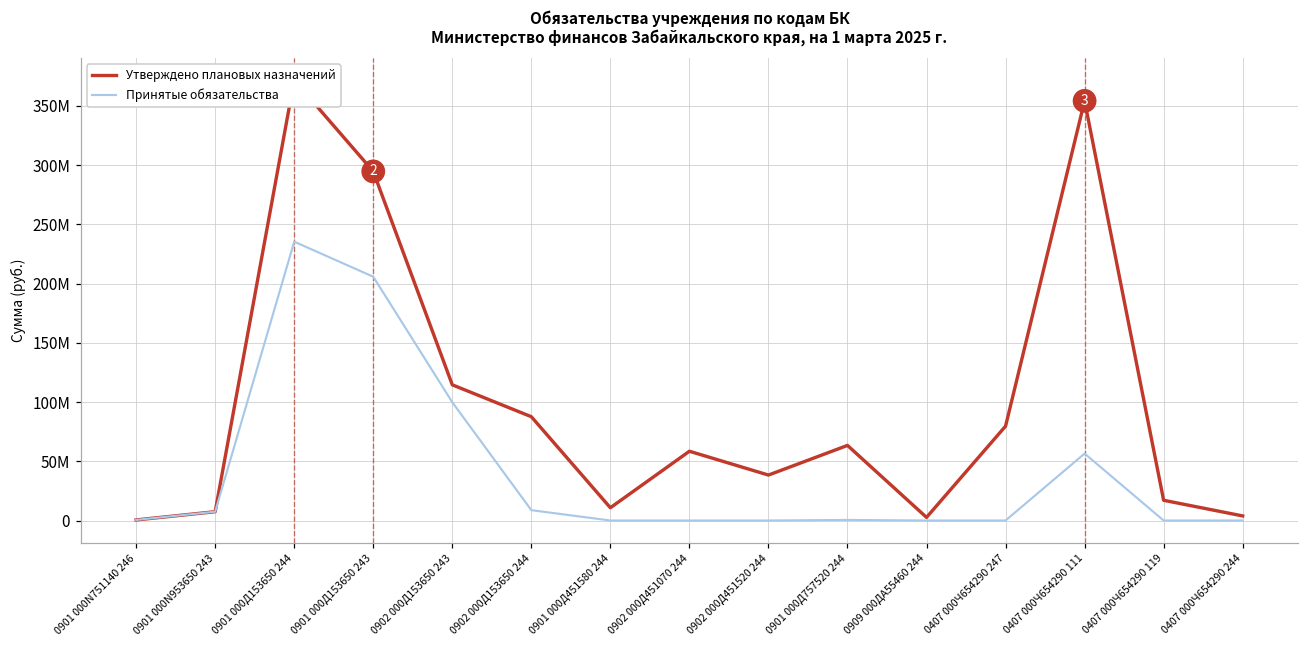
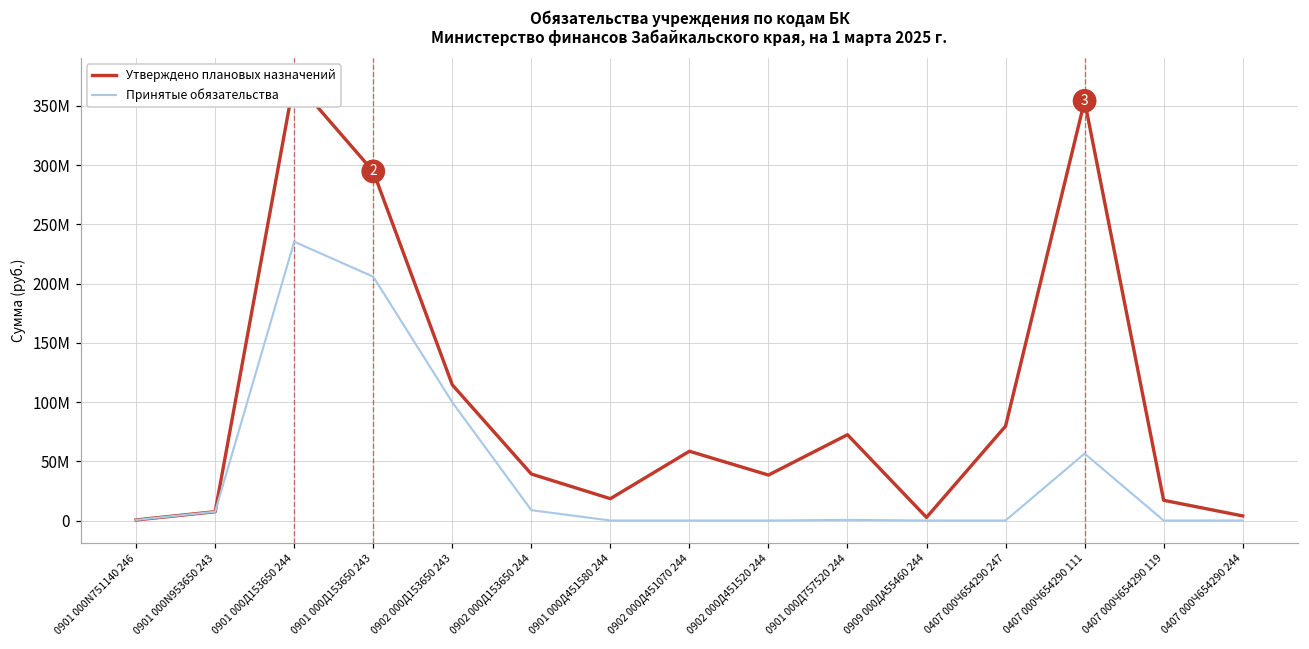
  {
    "Утверждено плановых назначений": {
      "0902 000Д153650 243": 115000000,
-     "0902 000Д153650 244": 88000000,
-     "0901 000Д451580 244": 11000000,
+     "0902 000Д153650 244": 39000000,
+     "0901 000Д451580 244": 18000000,
      "0902 000Д451070 244": 58000000,
      "0902 000Д451520 244": 38000000,
-     "0901 000Д757520 244": 63000000,
+     "0901 000Д757520 244": 72000000,
      "0909 000ДА55460 244": 3000000,
      "0407 000Ч654290 247": 80000000,
      "0407 000Ч654290 119": 17000000,
      "0407 000Ч654290 244": 4000000
    },
    "Принятые обязательства": {
      "0901 000Д153650 244": 235000000,
      "0901 000Д153650 243": 206000000,
      "0902 000Д153650 243": 100000000,
      "0902 000Д153650 244": 9000000,
      "0901 000Д451580 244": 0,
      "0902 000Д451070 244": 0,
      "0902 000Д451520 244": 0,
      "0901 000Д757520 244": 0,
      "0909 000ДА55460 244": 0,
      "0407 000Ч654290 247": 0,
      "0407 000Ч654290 111": 57000000,
      "0407 000Ч654290 119": 0,
      "0407 000Ч654290 244": 0
    }
  }
